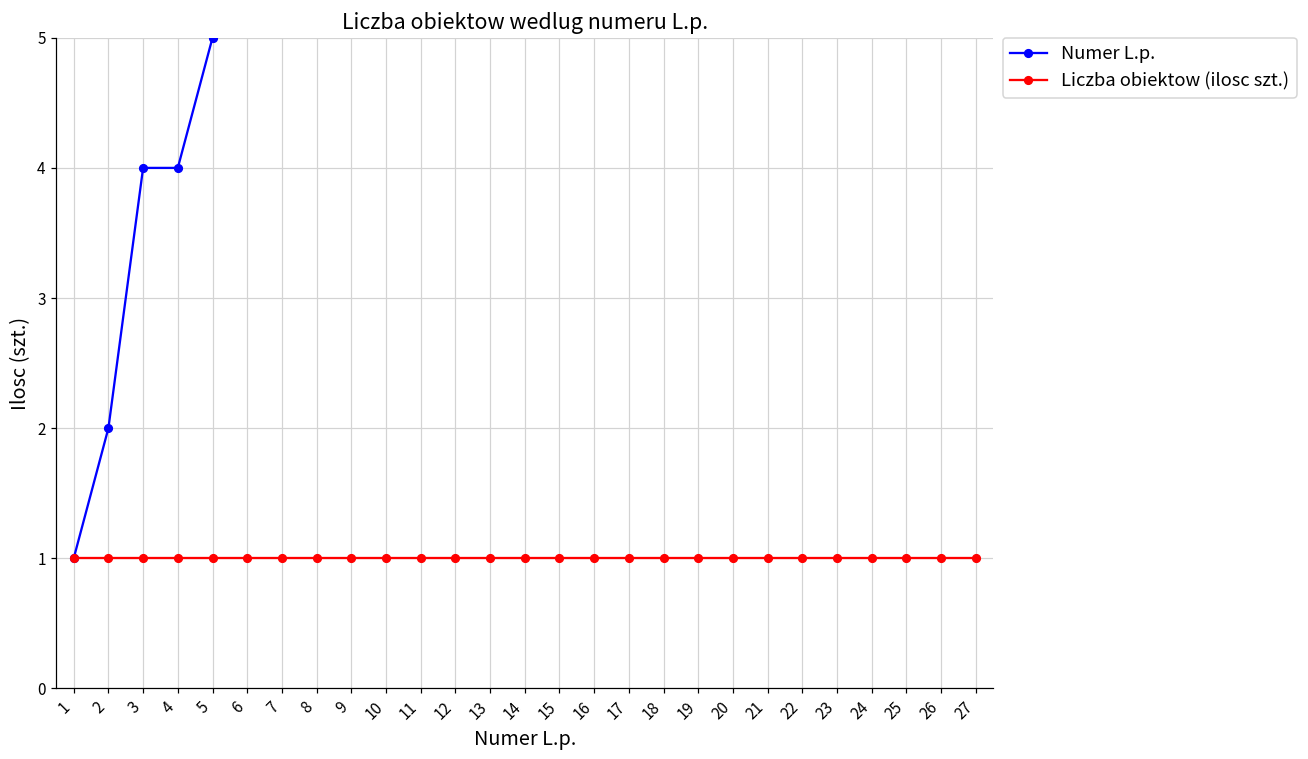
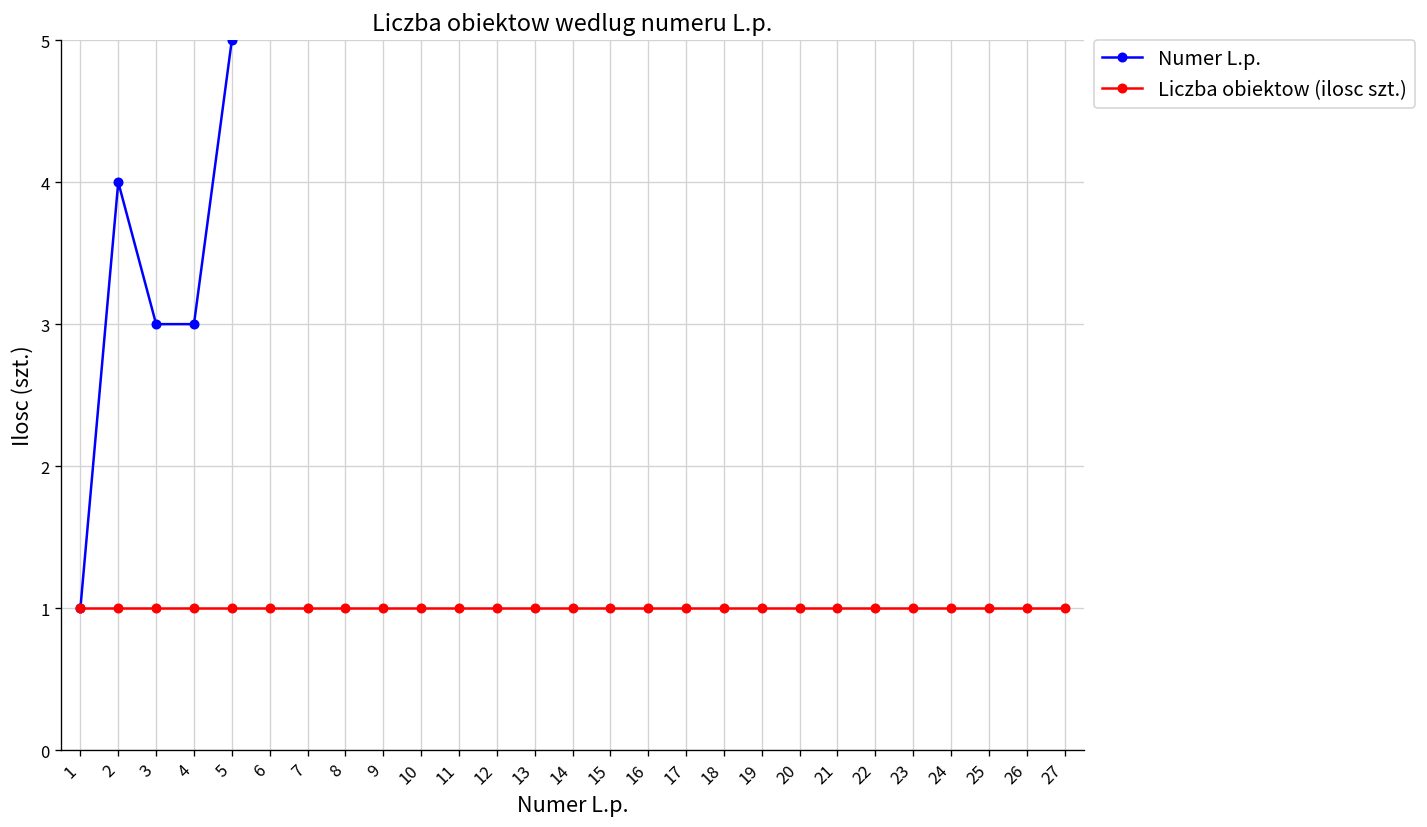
  {
    "Numer L.p.": {
-     "2": 2,
-     "3": 4,
-     "4": 4,
+     "2": 4,
+     "3": 3,
+     "4": 3,
      "5": 5
    },
    "Liczba obiektow (ilosc szt.)": {
      "2": 1,
      "3": 1,
      "4": 1,
      "5": 1,
      "6": 1,
      "7": 1,
      "8": 1,
      "9": 1,
      "10": 1,
      "11": 1,
      "12": 1,
      "13": 1,
      "14": 1,
      "15": 1,
      "16": 1,
      "17": 1,
      "18": 1,
      "19": 1,
      "20": 1,
      "21": 1,
      "22": 1,
      "23": 1,
      "24": 1,
      "25": 1,
      "26": 1,
      "27": 1
    }
  }
